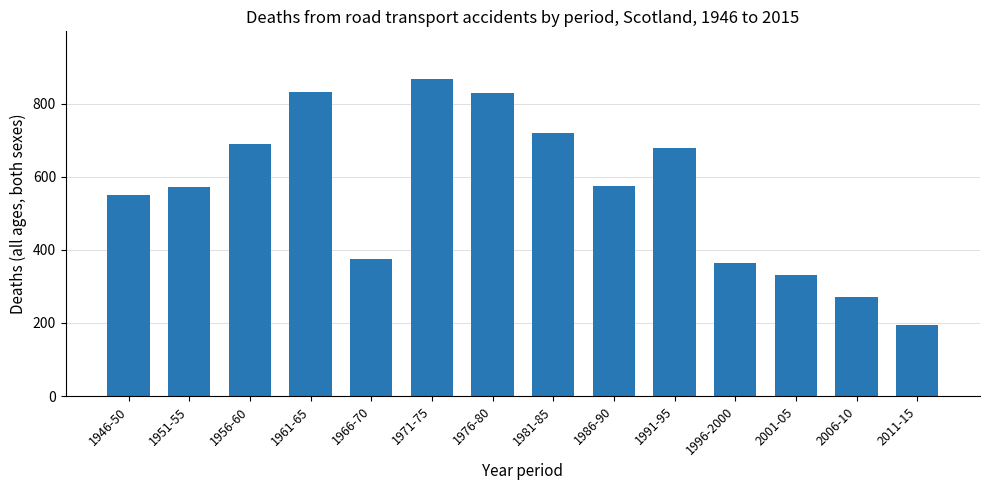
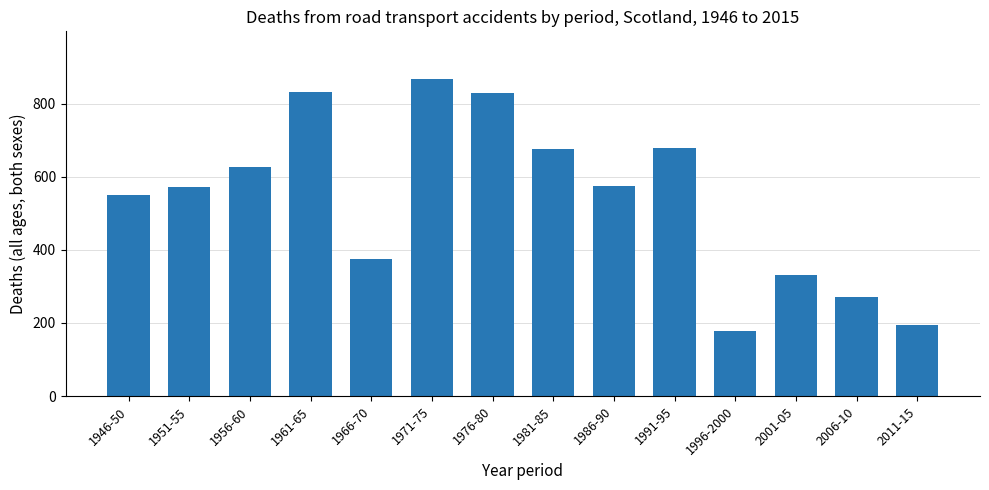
  {
    "1946-50": 550,
    "1951-55": 570,
-   "1956-60": 690,
+   "1956-60": 630,
    "1961-65": 830,
    "1966-70": 380,
    "1971-75": 870,
    "1976-80": 830,
-   "1981-85": 720,
+   "1981-85": 680,
    "1986-90": 580,
    "1991-95": 680,
-   "1996-2000": 360,
+   "1996-2000": 180,
    "2001-05": 330,
    "2006-10": 270,
    "2011-15": 190
  }
